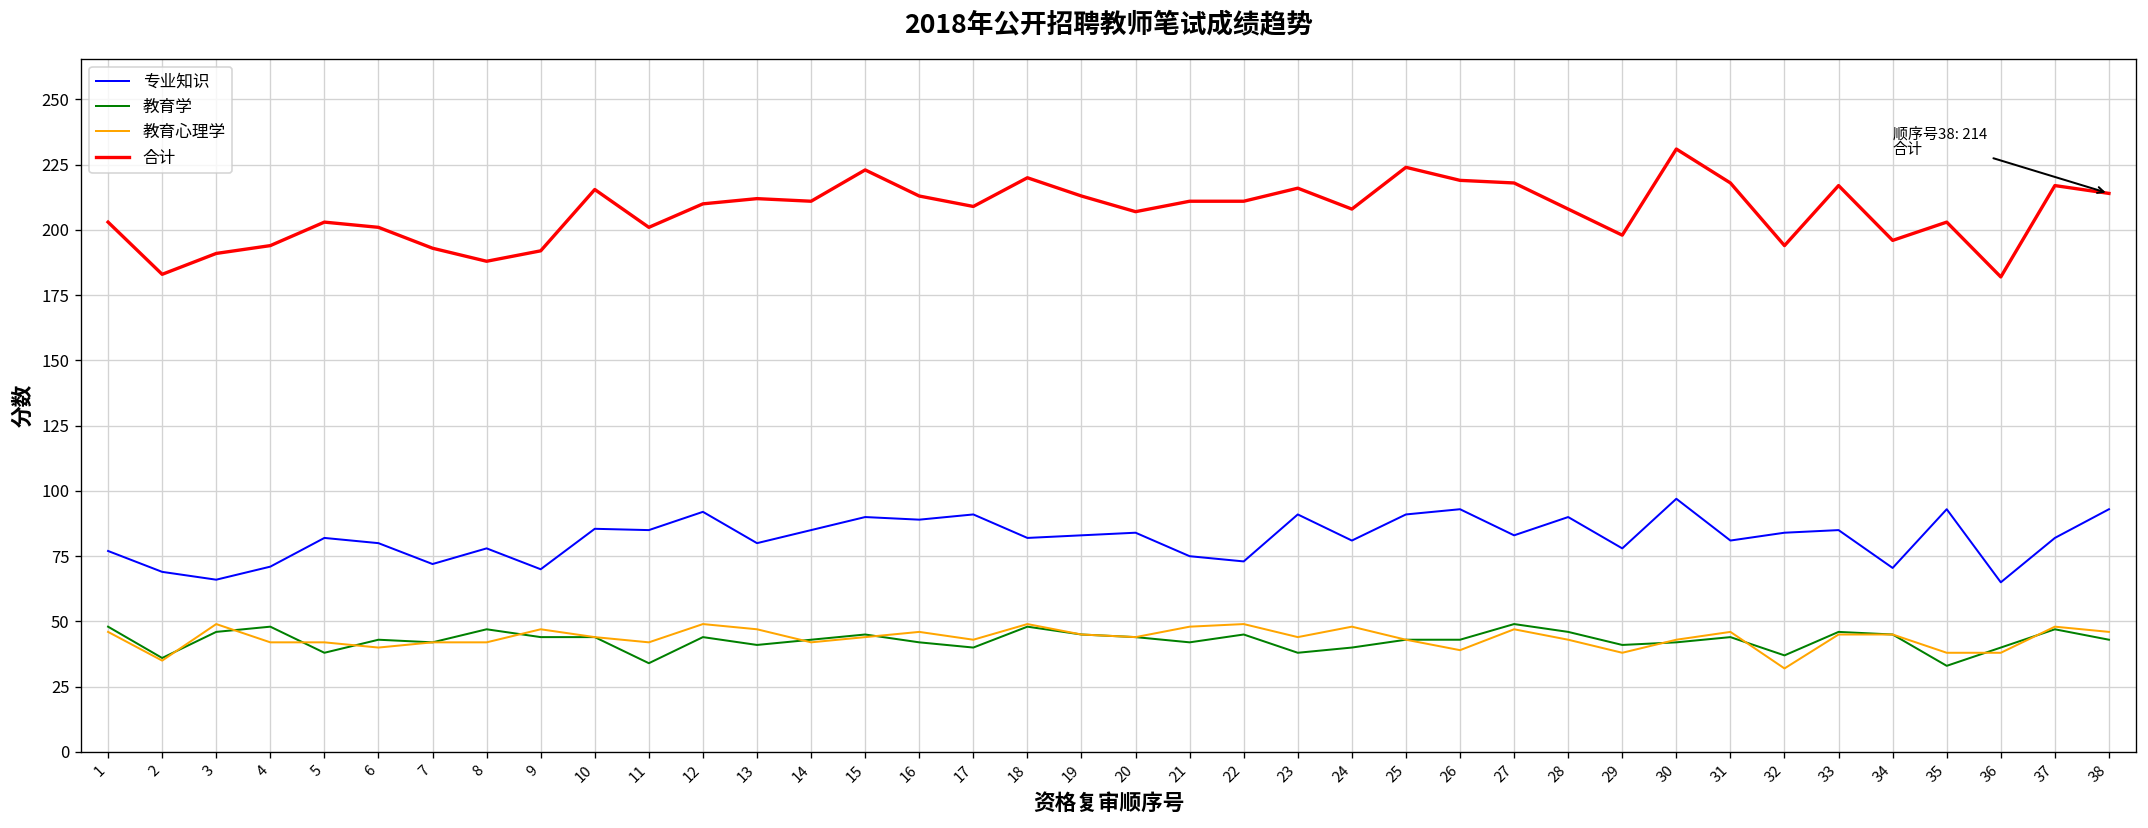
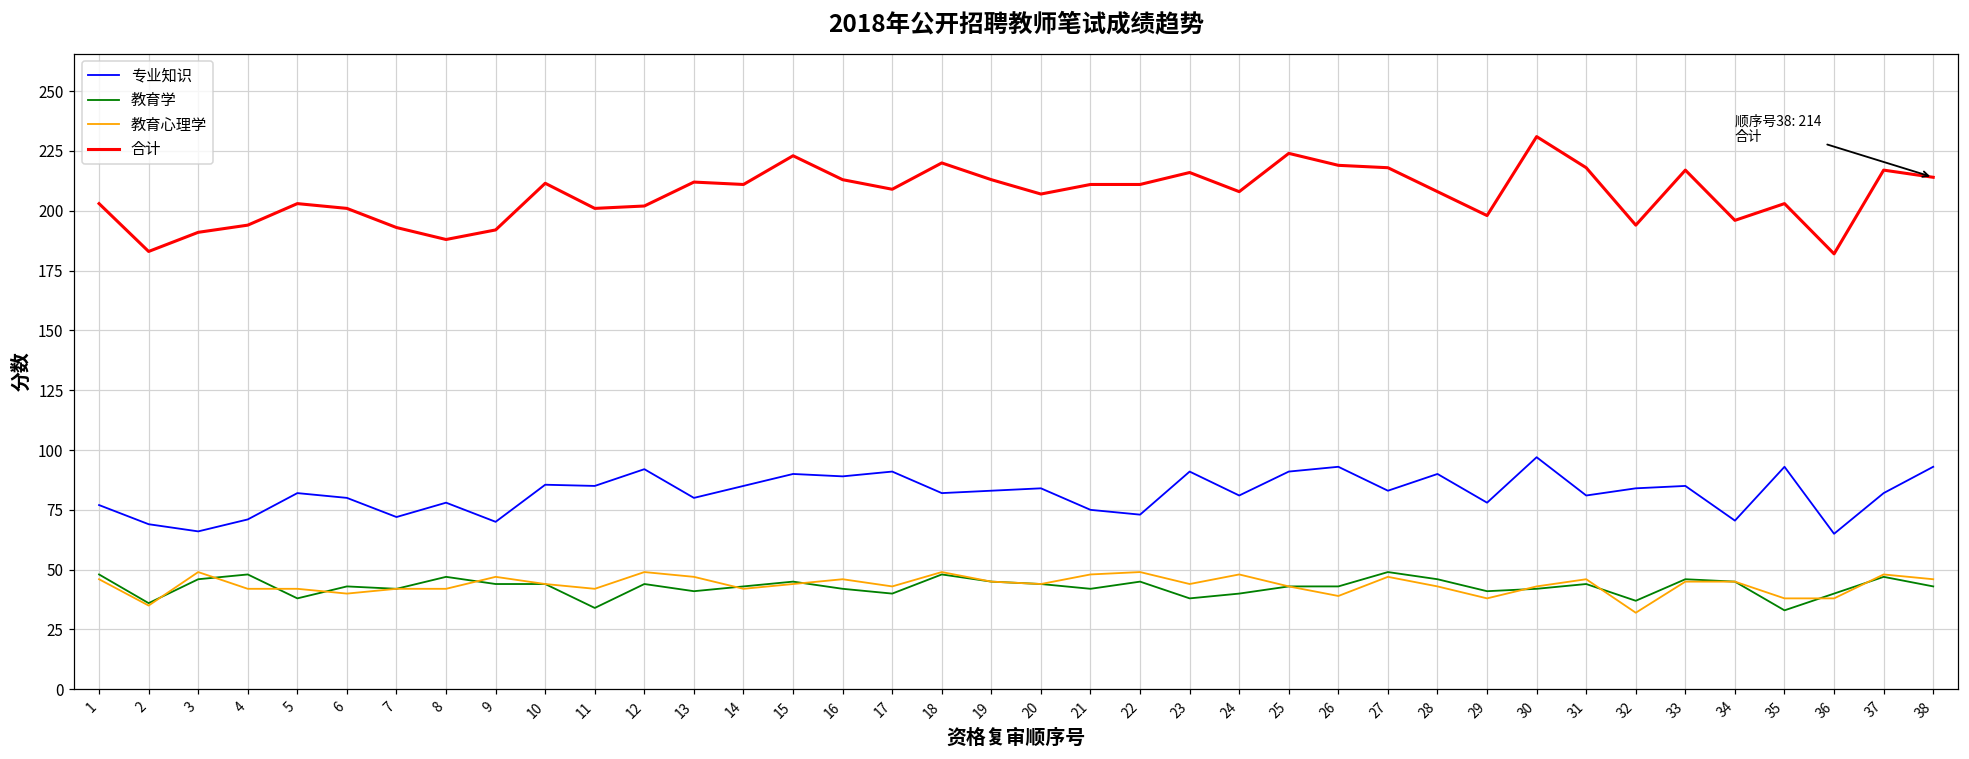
  {
    "专业知识": {
      "1": 77,
      "2": 69,
      "3": 66,
      "4": 71,
      "5": 82,
      "6": 80,
      "7": 72,
      "8": 78,
      "9": 70,
      "10": 86,
      "11": 85,
      "12": 92,
      "13": 80,
      "14": 85,
      "15": 90,
      "16": 89,
      "17": 91,
      "18": 82,
      "19": 83,
      "20": 84,
      "21": 75,
      "22": 73,
      "23": 91,
      "24": 81,
      "25": 91,
      "26": 93,
      "27": 83,
      "28": 90,
      "29": 78,
      "30": 97,
      "31": 81,
      "32": 84,
      "33": 85,
      "34": 71,
      "35": 93,
      "36": 65,
      "37": 82,
      "38": 93
    },
    "教育学": {
      "1": 48,
      "3": 46,
      "4": 48,
      "5": 38,
      "6": 43,
      "8": 47,
      "9": 44,
      "11": 34,
      "12": 44,
      "13": 41,
      "16": 42,
      "17": 40,
      "21": 42,
      "22": 45,
      "23": 38,
      "24": 40,
      "26": 43,
      "27": 49,
      "28": 46,
      "29": 41,
      "31": 44,
      "32": 37,
      "35": 33,
      "36": 40,
      "38": 43
    },
    "教育心理学": {
      "1": 46,
      "3": 49,
      "4": 42,
      "5": 42,
      "6": 40,
      "8": 42,
      "9": 47,
      "11": 42,
      "12": 49,
      "13": 47,
      "16": 46,
      "17": 43,
      "21": 48,
      "22": 49,
      "23": 44,
      "24": 48,
      "26": 39,
      "27": 47,
      "28": 43,
      "29": 38,
      "31": 46,
      "32": 32,
      "35": 38,
      "36": 38,
      "38": 46
    },
    "合计": {
      "1": 203,
      "2": 183,
      "3": 191,
      "4": 194,
      "5": 203,
      "6": 201,
      "7": 193,
      "8": 188,
      "9": 192,
-     "10": 216,
+     "10": 212,
      "11": 201,
-     "12": 210,
+     "12": 202,
      "13": 212,
      "14": 211,
      "15": 223,
      "16": 213,
      "17": 209,
      "18": 220,
      "19": 213,
      "20": 207,
      "21": 211,
      "22": 211,
      "23": 216,
      "24": 208,
      "25": 224,
      "26": 219,
      "27": 218,
      "28": 208,
      "29": 198,
      "30": 231,
      "31": 218,
      "32": 194,
      "33": 217,
      "34": 196,
      "35": 203,
      "36": 182,
      "38": 214
    }
  }
